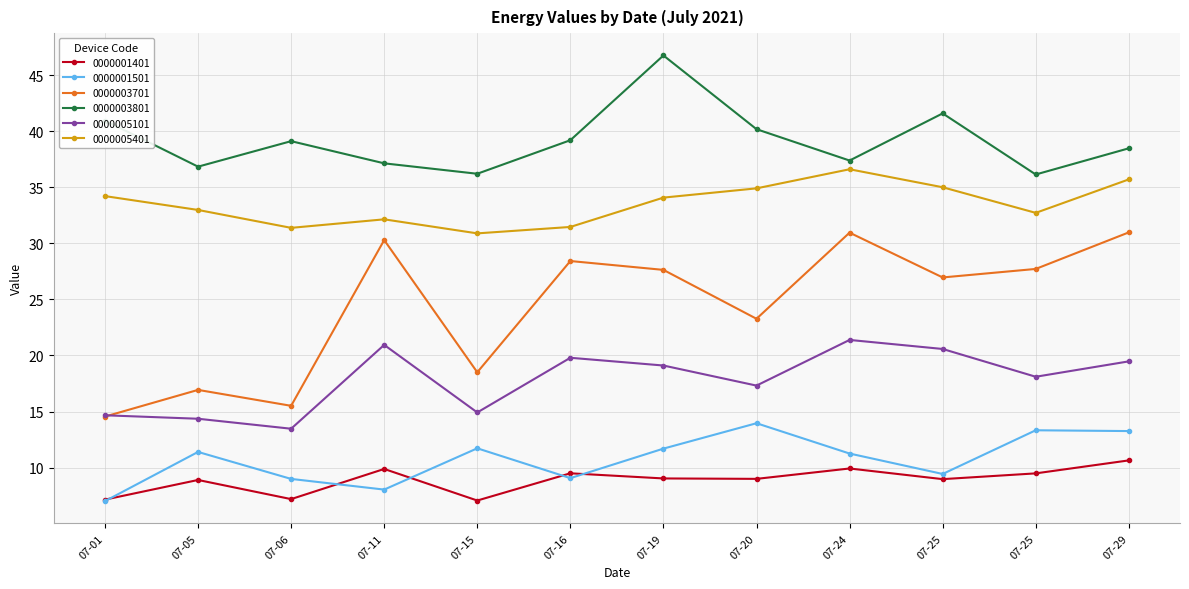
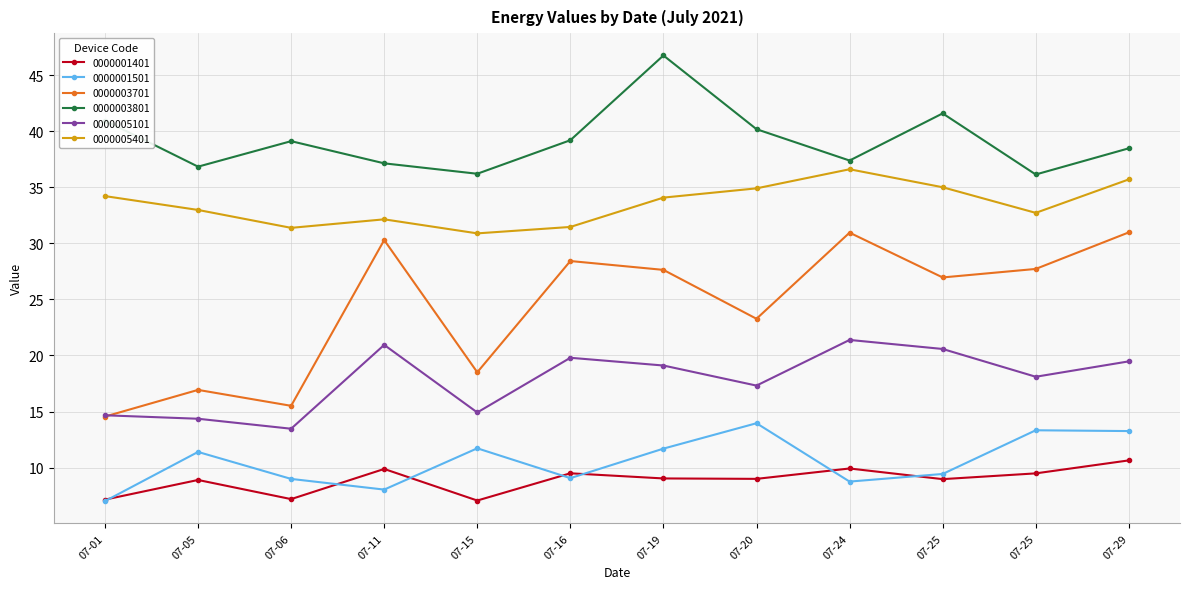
  {
    "0000001401": {
      "07-05": 8.9,
      "07-06": 7.2,
      "07-11": 9.9,
      "07-15": 7.1,
      "07-16": 9.5,
      "07-19": 9.0,
      "07-20": 9.0,
      "07-24": 9.9,
      "07-29": 10.6
    },
    "0000001501": {
      "07-05": 11.4,
      "07-06": 9.0,
      "07-11": 8.0,
      "07-15": 11.7,
      "07-16": 9.1,
      "07-19": 11.7,
      "07-20": 14.0,
-     "07-24": 11.3,
+     "07-24": 8.8,
      "07-29": 13.3
    },
    "0000003801": {
      "07-05": 36.8,
      "07-06": 39.1,
      "07-11": 37.1,
      "07-15": 36.2,
      "07-16": 39.2,
      "07-19": 46.8,
      "07-20": 40.2,
      "07-24": 37.4,
      "07-29": 38.5
    },
    "0000005101": {
      "07-05": 14.4,
      "07-06": 13.5,
      "07-11": 20.9,
      "07-15": 14.9,
      "07-16": 19.8,
      "07-19": 19.1,
      "07-20": 17.3,
      "07-24": 21.4,
      "07-29": 19.5
    }
  }
